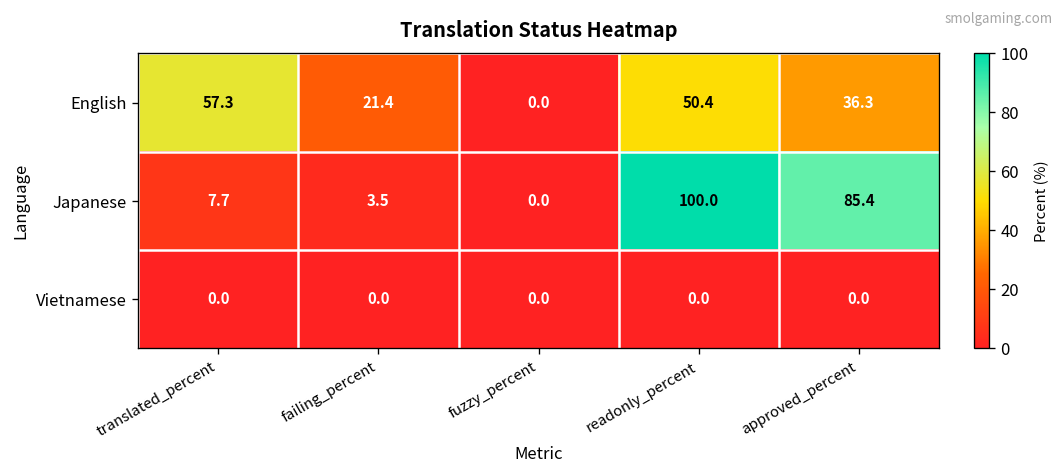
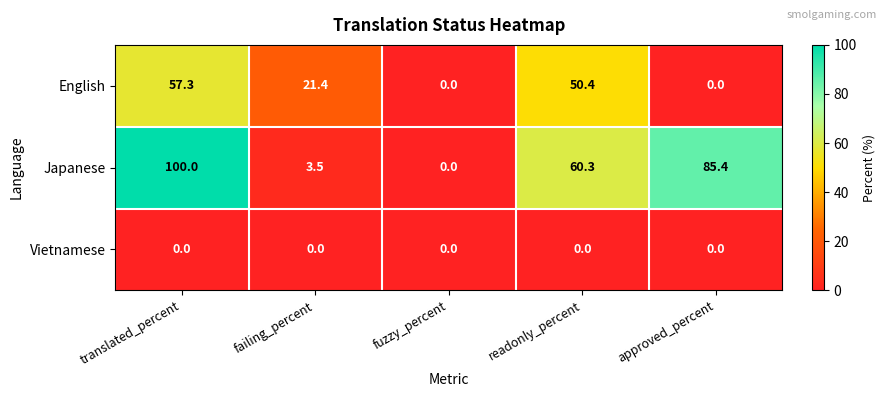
  {
    "English": {
      "translated_percent": 57.3,
      "failing_percent": 21.4,
      "fuzzy_percent": 0.0,
      "readonly_percent": 50.4,
-     "approved_percent": 36.3
+     "approved_percent": 0.0
    },
    "Japanese": {
-     "translated_percent": 7.7,
+     "translated_percent": 100.0,
      "failing_percent": 3.5,
      "fuzzy_percent": 0.0,
-     "readonly_percent": 100.0,
+     "readonly_percent": 60.3,
      "approved_percent": 85.4
    },
    "Vietnamese": {
      "translated_percent": 0.0,
      "failing_percent": 0.0,
      "fuzzy_percent": 0.0,
      "readonly_percent": 0.0,
      "approved_percent": 0.0
    }
  }
